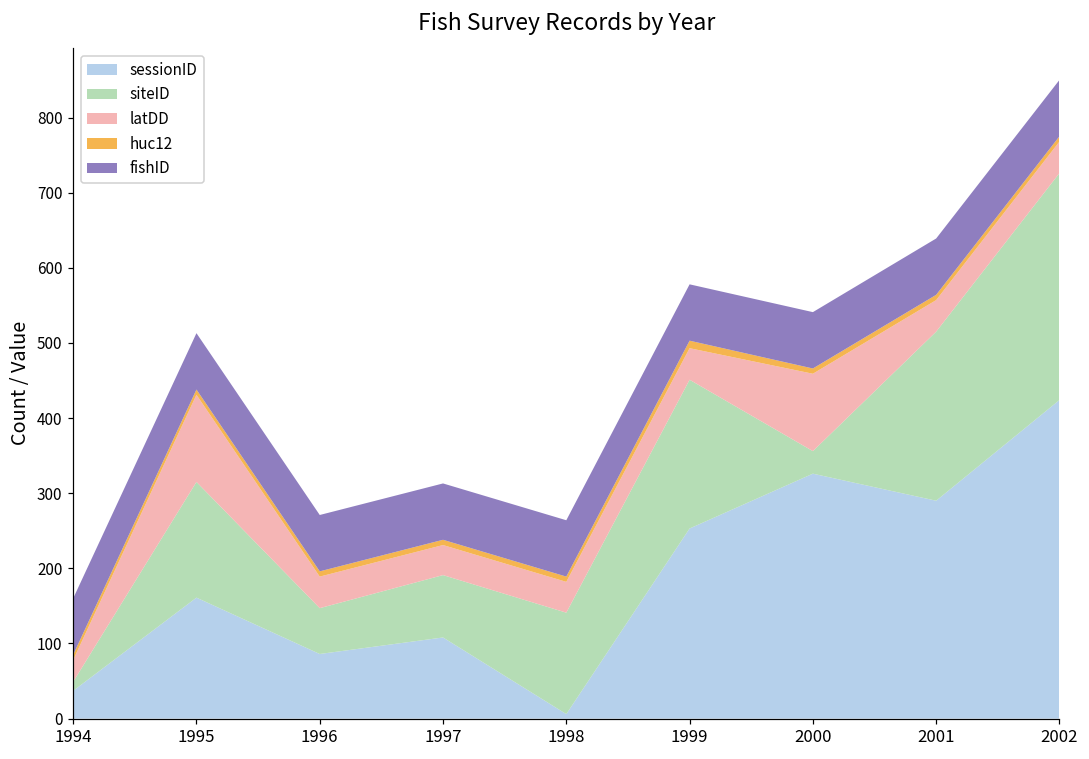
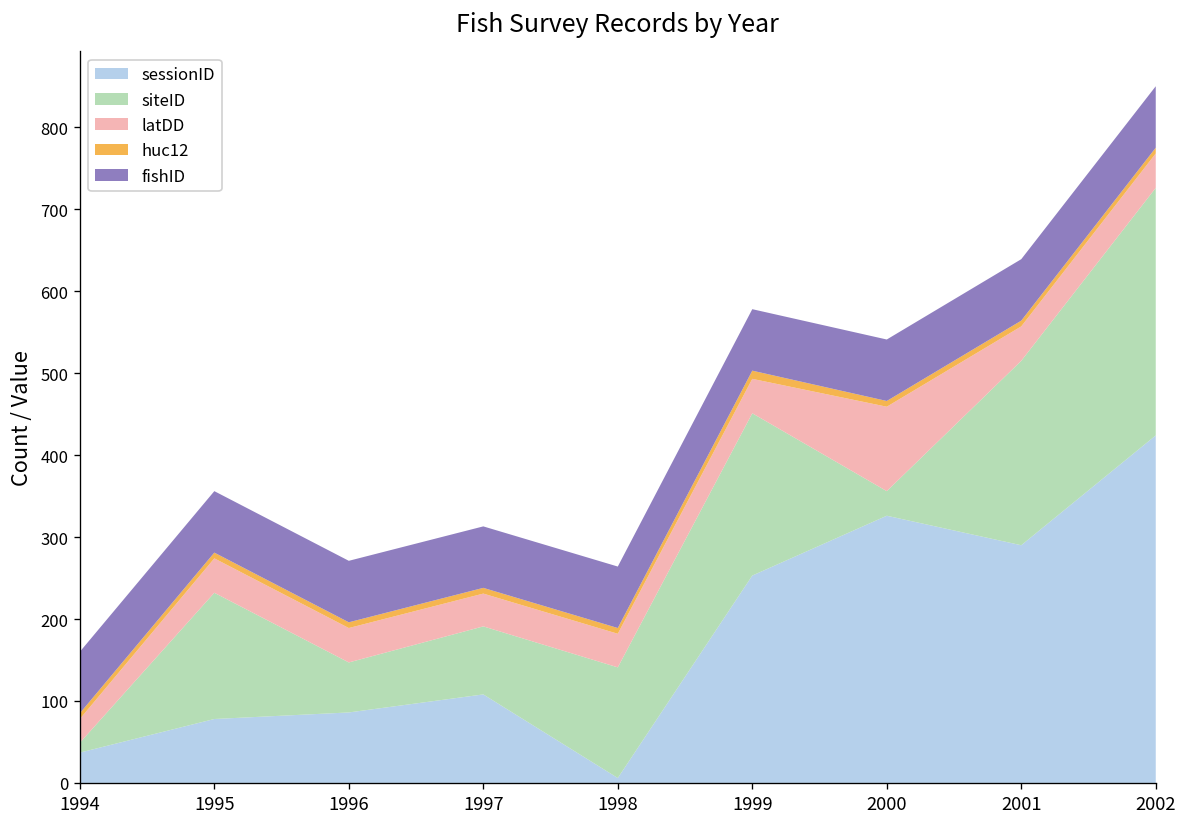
  {
    "sessionID": {
      "1994": 40,
-     "1995": 160,
+     "1995": 80,
      "1996": 90,
      "1997": 110,
      "1998": 10,
      "1999": 250,
      "2000": 330,
      "2001": 290,
      "2002": 420
    },
    "siteID": {
      "1994": 10,
      "1995": 150,
      "1996": 60,
      "1997": 80,
      "1998": 140,
      "1999": 200,
      "2000": 30,
      "2001": 230,
      "2002": 300
    },
    "latDD": {
      "1994": 30,
-     "1995": 120,
+     "1995": 40,
      "1996": 40,
      "1997": 40,
      "1998": 40,
      "1999": 40,
      "2000": 100,
      "2001": 40,
      "2002": 40
    },
    "huc12": {
      "1994": 10,
      "1995": 10,
      "1996": 10,
      "1997": 10,
      "1998": 10,
      "1999": 10,
      "2000": 10,
      "2001": 10,
      "2002": 10
    },
    "fishID": {
      "1994": 80,
      "1995": 80,
      "1996": 80,
      "1997": 80,
      "1998": 80,
      "1999": 80,
      "2000": 80,
      "2001": 80,
      "2002": 80
    }
  }
